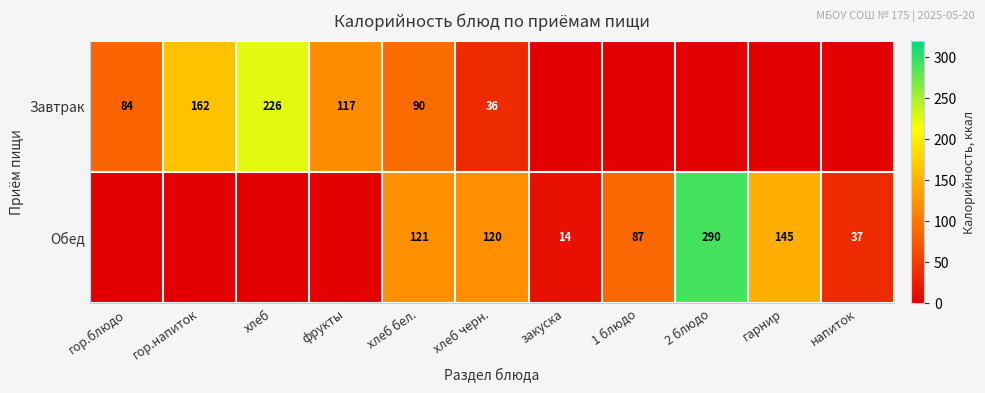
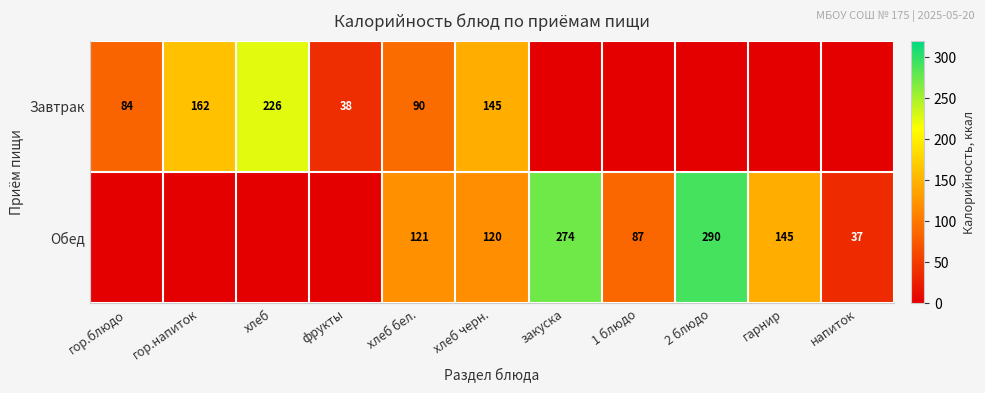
  {
    "Завтрак": {
      "гор.блюдо": 84,
      "гор.напиток": 162,
      "хлеб": 226,
-     "фрукты": 117,
+     "фрукты": 38,
      "хлеб бел.": 90,
-     "хлеб черн.": 36
+     "хлеб черн.": 145
    },
    "Обед": {
      "хлеб бел.": 121,
      "хлеб черн.": 120,
-     "закуска": 14,
+     "закуска": 274,
      "1 блюдо": 87,
      "2 блюдо": 290,
      "гарнир": 145,
      "напиток": 37
    }
  }
